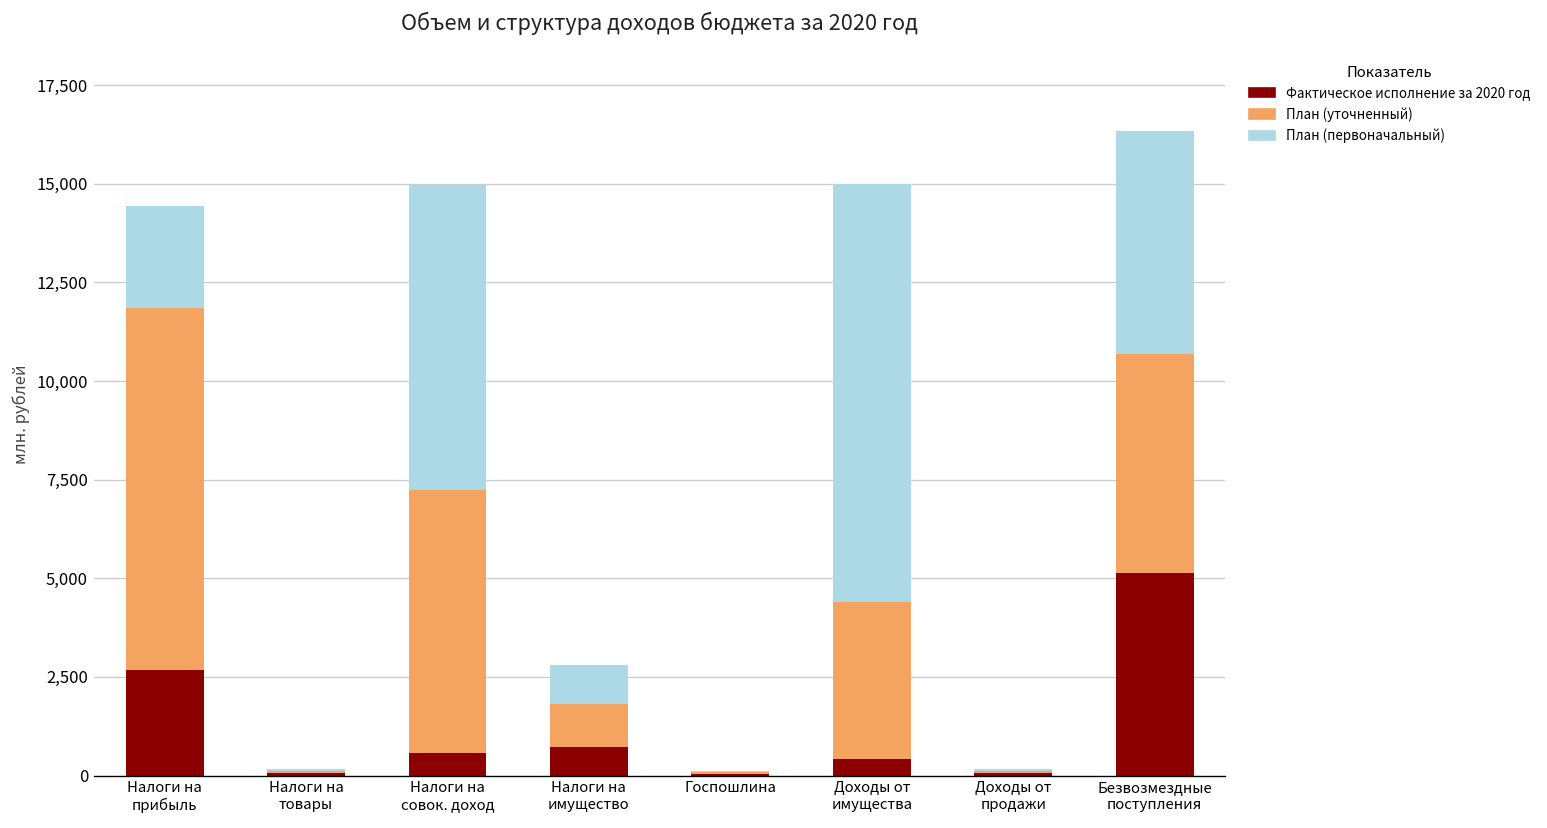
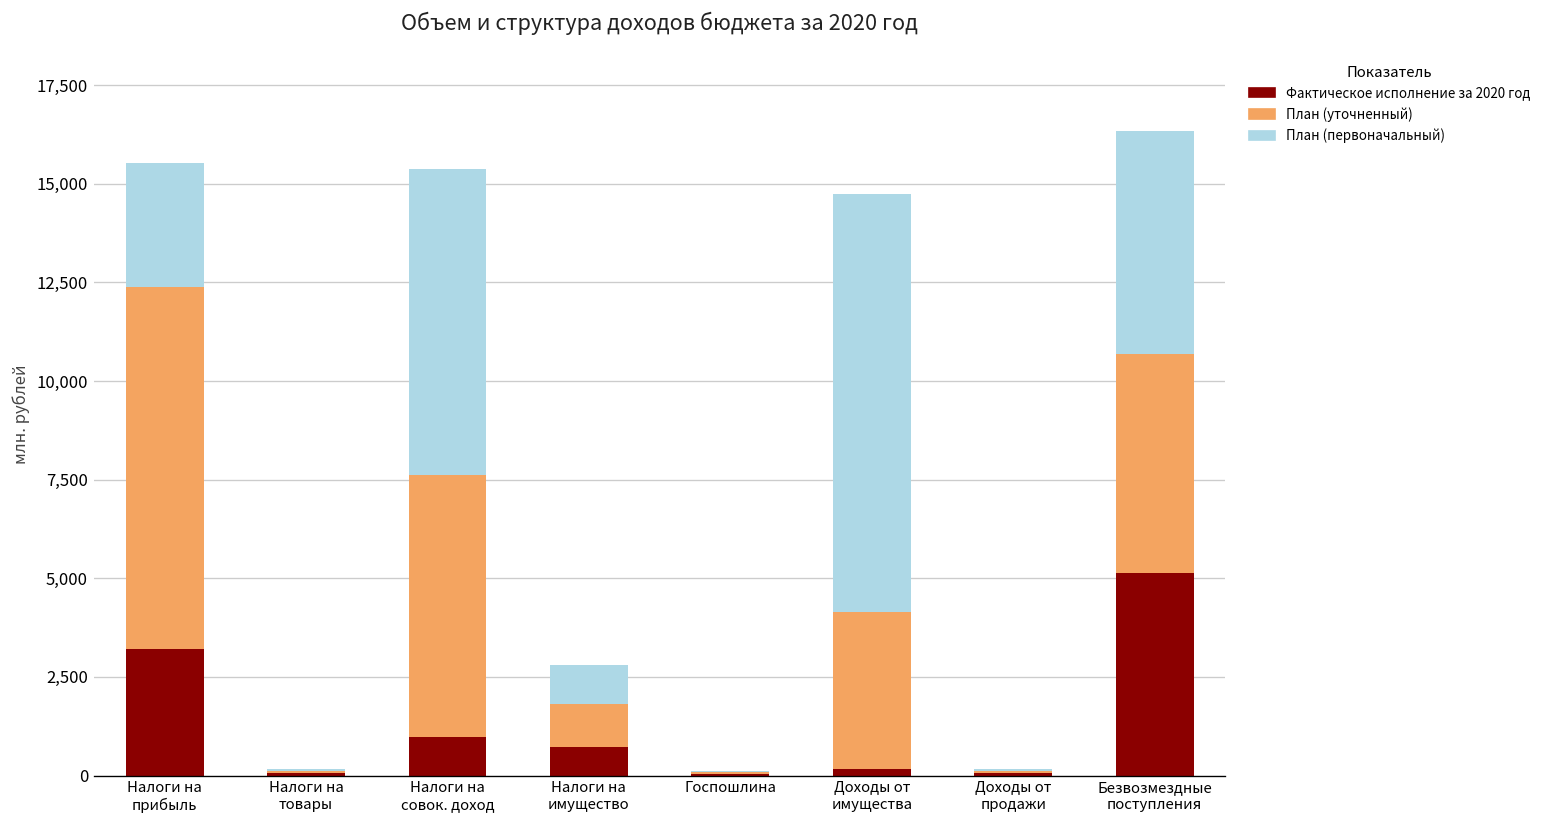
  {
    "Фактическое исполнение за 2020 год": {
-     "Налоги на прибыль": "2,700",
-     "Налоги на совок. доход": "600",
+     "Налоги на прибыль": "3,200",
+     "Налоги на совок. доход": "1,000",
      "Налоги на имущество": "700",
-     "Доходы от имущества": "400",
+     "Доходы от имущества": "200",
      "Безвозмездные поступления": "5,100"
    },
    "План (уточненный)": {
      "Налоги на прибыль": "9,200",
      "Налоги на совок. доход": "6,600",
      "Налоги на имущество": "1,100",
      "Доходы от имущества": "4,000",
      "Безвозмездные поступления": "5,600"
    },
    "План (первоначальный)": {
-     "Налоги на прибыль": "2,600",
+     "Налоги на прибыль": "3,100",
      "Налоги на совок. доход": "7,700",
      "Налоги на имущество": "1,000",
      "Доходы от имущества": "10,600",
      "Безвозмездные поступления": "5,700"
    }
  }
